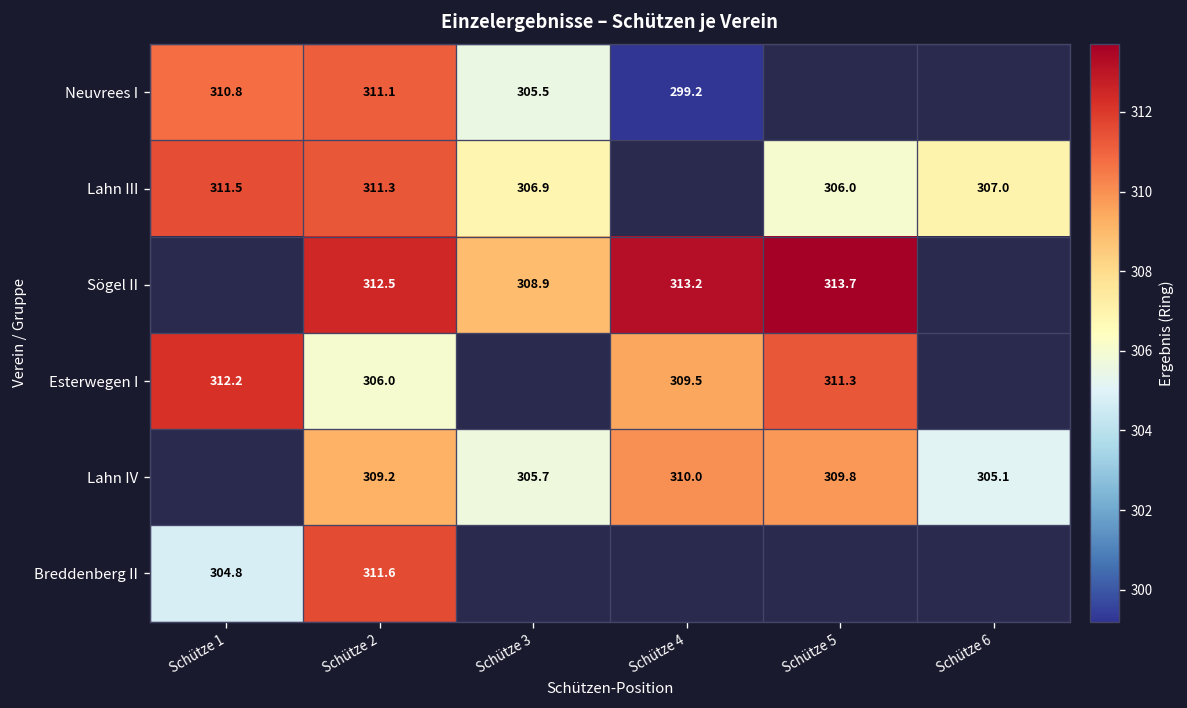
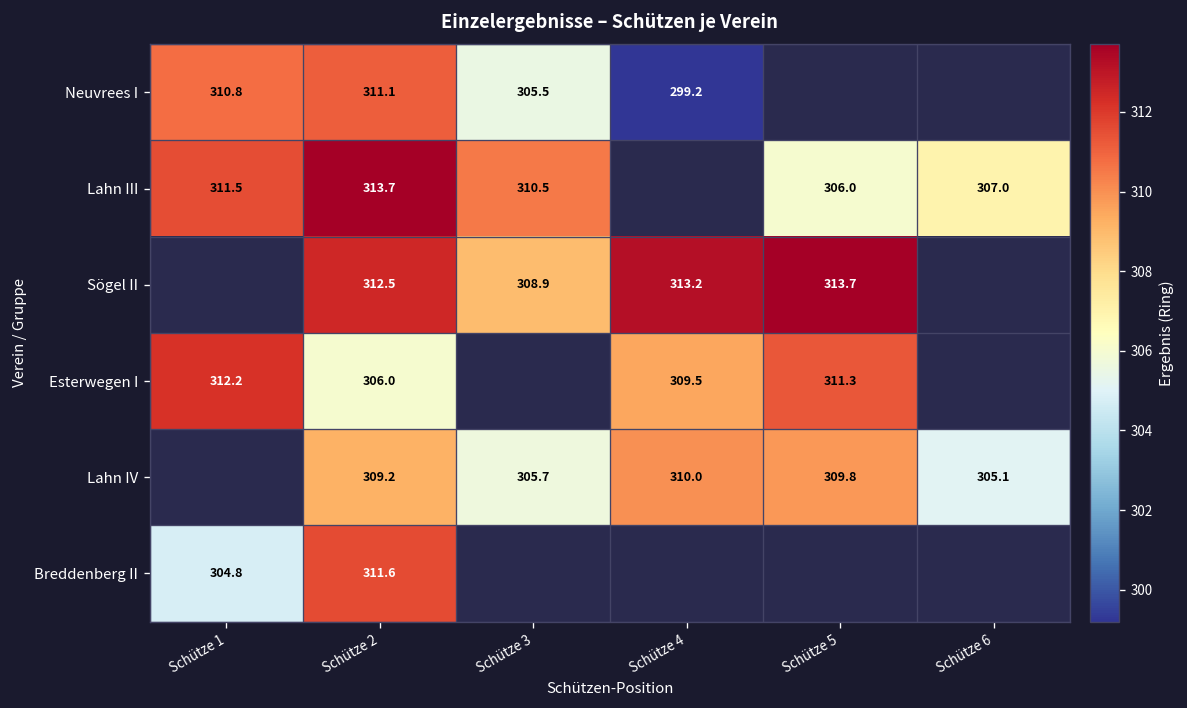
  {
    "Neuvrees I": {
      "Schütze 1": 310.8,
      "Schütze 2": 311.1,
      "Schütze 3": 305.5,
      "Schütze 4": 299.2
    },
    "Lahn III": {
      "Schütze 1": 311.5,
-     "Schütze 2": 311.3,
-     "Schütze 3": 306.9,
+     "Schütze 2": 313.7,
+     "Schütze 3": 310.5,
      "Schütze 5": 306.0,
      "Schütze 6": 307.0
    },
    "Sögel II": {
      "Schütze 2": 312.5,
      "Schütze 3": 308.9,
      "Schütze 4": 313.2,
      "Schütze 5": 313.7
    },
    "Esterwegen I": {
      "Schütze 1": 312.2,
      "Schütze 2": 306.0,
      "Schütze 4": 309.5,
      "Schütze 5": 311.3
    },
    "Lahn IV": {
      "Schütze 2": 309.2,
      "Schütze 3": 305.7,
      "Schütze 4": 310.0,
      "Schütze 5": 309.8,
      "Schütze 6": 305.1
    },
    "Breddenberg II": {
      "Schütze 1": 304.8,
      "Schütze 2": 311.6
    }
  }
